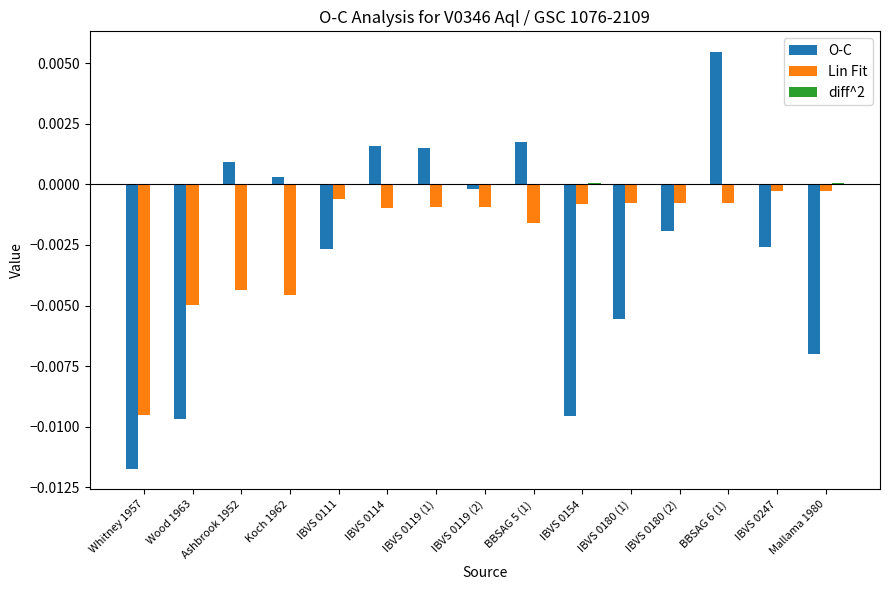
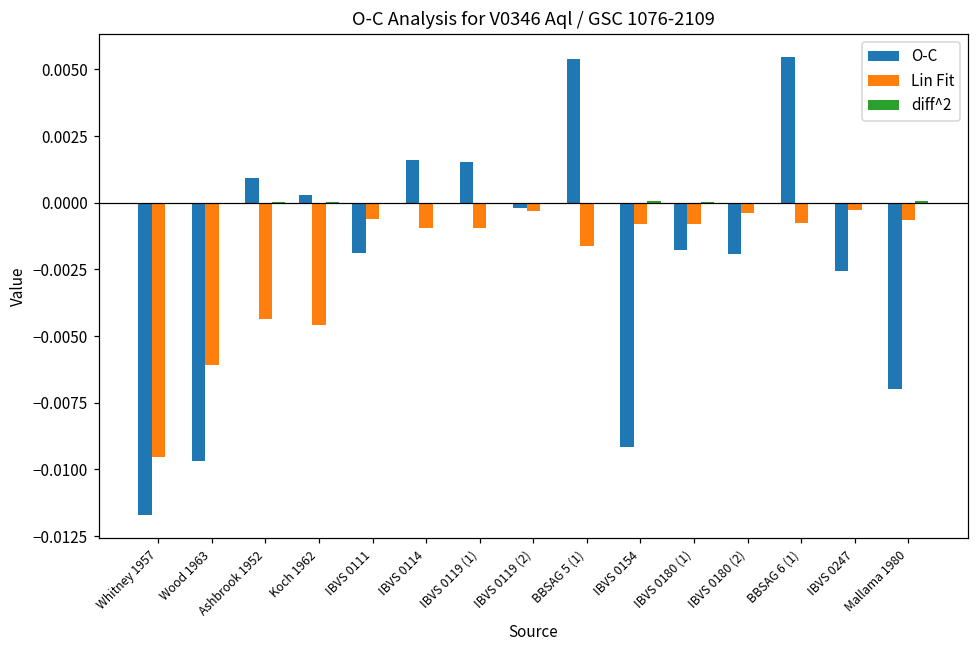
  {
    "O-C": {
      "Whitney 1957": -0.0117,
      "Wood 1963": -0.0097,
      "Ashbrook 1952": 0.0009,
      "Koch 1962": 0.0003,
-     "IBVS 0111": -0.0027,
+     "IBVS 0111": -0.0019,
      "IBVS 0114": 0.0016,
      "IBVS 0119 (1)": 0.0015,
      "IBVS 0119 (2)": -0.0002,
-     "BBSAG 5 (1)": 0.0017,
-     "IBVS 0154": -0.0096,
-     "IBVS 0180 (1)": -0.0056,
+     "BBSAG 5 (1)": 0.0054,
+     "IBVS 0154": -0.0091,
+     "IBVS 0180 (1)": -0.0018,
      "IBVS 0180 (2)": -0.0019,
      "BBSAG 6 (1)": 0.0055,
      "IBVS 0247": -0.0026,
      "Mallama 1980": -0.0070
    },
    "Lin Fit": {
      "Whitney 1957": -0.0095,
-     "Wood 1963": -0.0050,
+     "Wood 1963": -0.0061,
      "Ashbrook 1952": -0.0044,
      "Koch 1962": -0.0046,
      "IBVS 0111": -0.0006,
      "IBVS 0114": -0.0010,
      "IBVS 0119 (1)": -0.0009,
-     "IBVS 0119 (2)": -0.0009,
+     "IBVS 0119 (2)": -0.0003,
      "BBSAG 5 (1)": -0.0016,
      "IBVS 0154": -0.0008,
      "IBVS 0180 (1)": -0.0008,
-     "IBVS 0180 (2)": -0.0008,
+     "IBVS 0180 (2)": -0.0004,
      "BBSAG 6 (1)": -0.0008,
      "IBVS 0247": -0.0003,
-     "Mallama 1980": -0.0003
+     "Mallama 1980": -0.0006
    },
    "diff^2": {
      "BBSAG 5 (1)": 0.0000,
      "BBSAG 6 (1)": 0.0000
    }
  }
